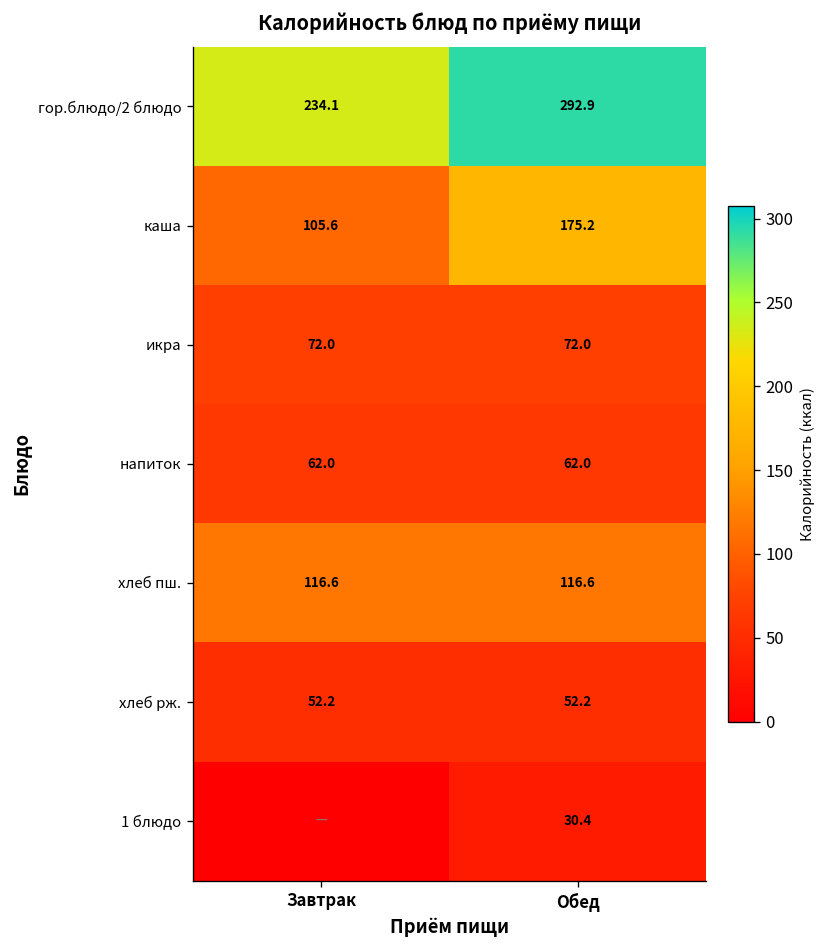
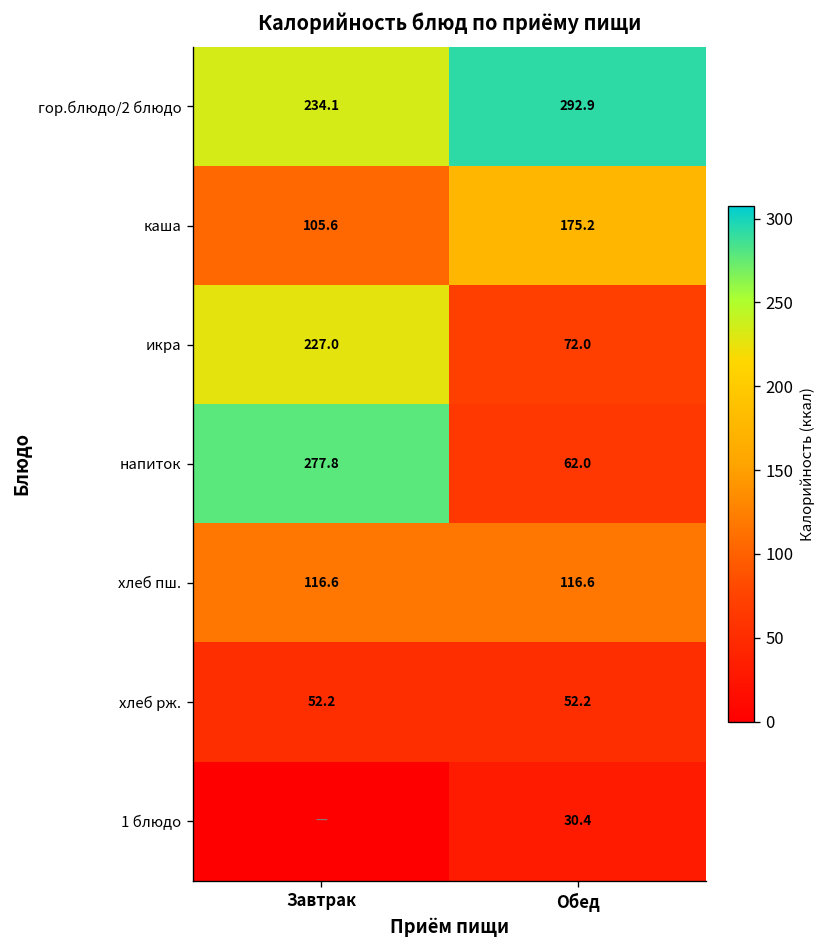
  {
    "гор.блюдо/2 блюдо": {
      "Завтрак": 234.1,
      "Обед": 292.9
    },
    "каша": {
      "Завтрак": 105.6,
      "Обед": 175.2
    },
    "икра": {
-     "Завтрак": 72.0,
+     "Завтрак": 227.0,
      "Обед": 72.0
    },
    "напиток": {
-     "Завтрак": 62.0,
+     "Завтрак": 277.8,
      "Обед": 62.0
    },
    "хлеб пш.": {
      "Завтрак": 116.6,
      "Обед": 116.6
    },
    "хлеб рж.": {
      "Завтрак": 52.2,
      "Обед": 52.2
    },
    "1 блюдо": {
      "Обед": 30.4
    }
  }
